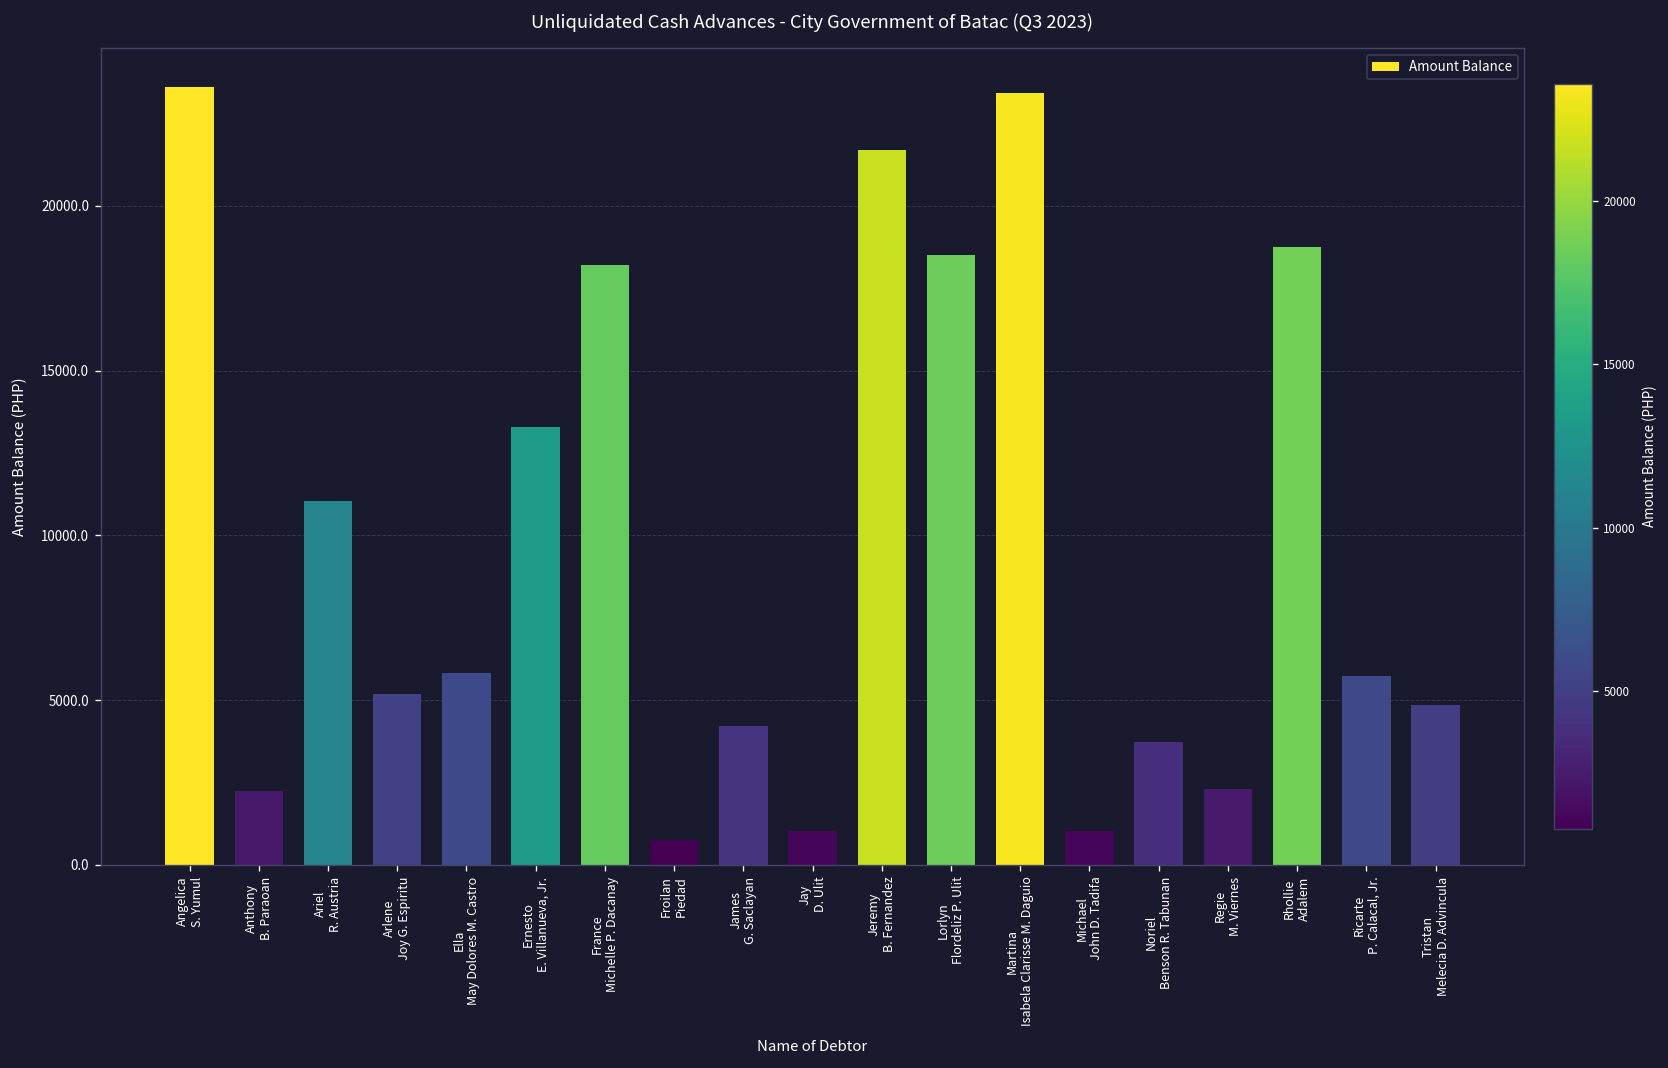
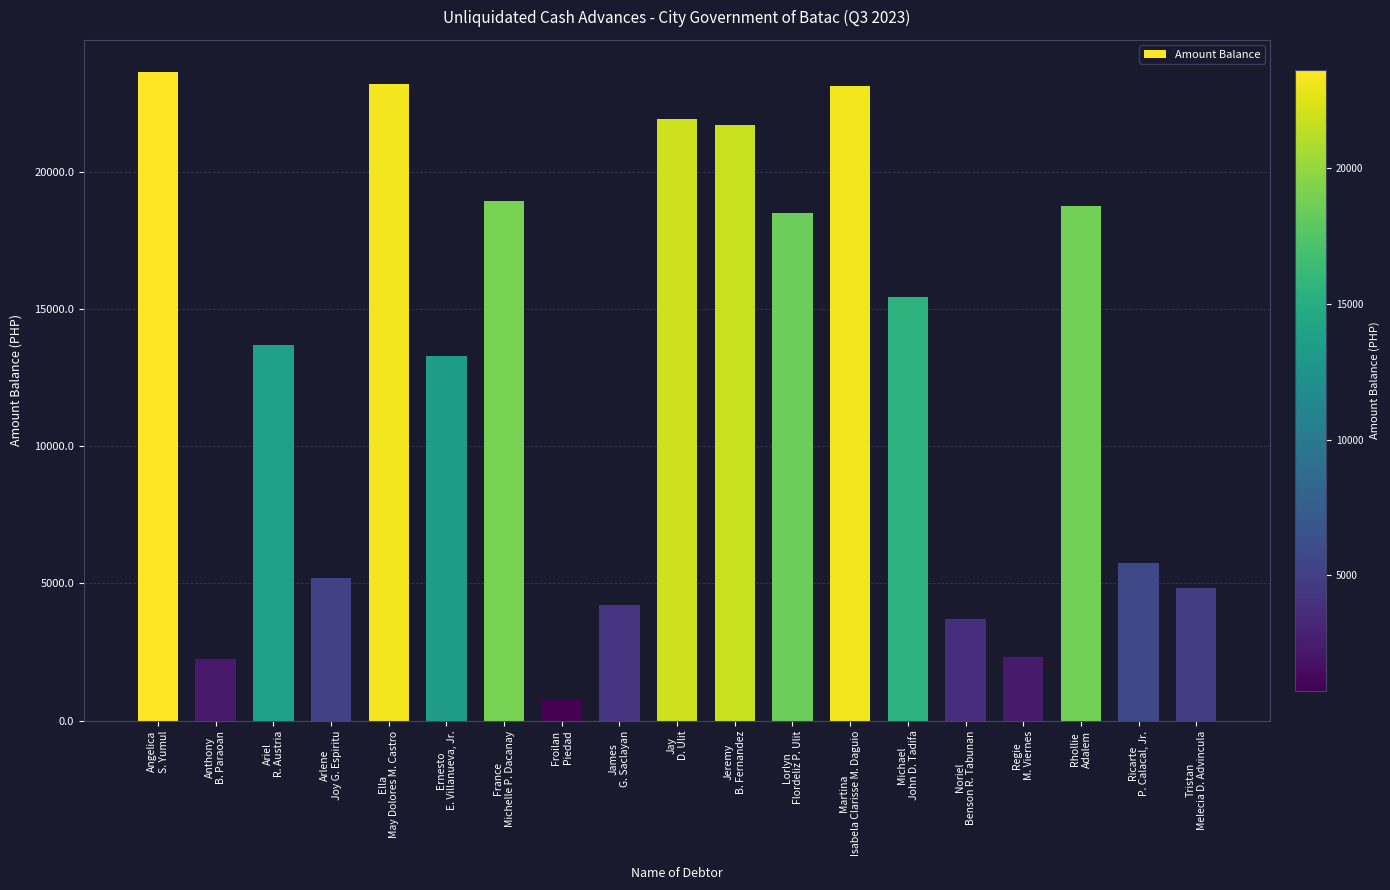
  {
    "Angelica S. Yumul": 23600,
    "Anthony B. Paraoan": 2300,
-   "Ariel R. Austria": 11000,
+   "Ariel R. Austria": 13700,
    "Arlene Joy G. Espiritu": 5200,
-   "Ella May Dolores M. Castro": 5800,
+   "Ella May Dolores M. Castro": 23200,
    "Ernesto E. Villanueva, Jr.": 13300,
-   "France Michelle P. Dacanay": 18200,
+   "France Michelle P. Dacanay": 18900,
    "Froilan Piedad": 800,
    "James G. Saclayan": 4200,
-   "Jay D. Ulit": 1000,
+   "Jay D. Ulit": 21900,
    "Jeremy B. Fernandez": 21700,
    "Lorlyn Flordeliz P. Ulit": 18500,
-   "Martina Isabela Clarisse M. Daguio": 23400,
-   "Michael John D. Tadifa": 1000,
+   "Martina Isabela Clarisse M. Daguio": 23100,
+   "Michael John D. Tadifa": 15400,
    "Noriel Benson R. Tabunan": 3700,
    "Regie M. Viernes": 2300,
    "Rhollie Adalem": 18800,
    "Ricarte P. Calacal, Jr.": 5700,
    "Tristan Melecia D. Advincula": 4800
  }
